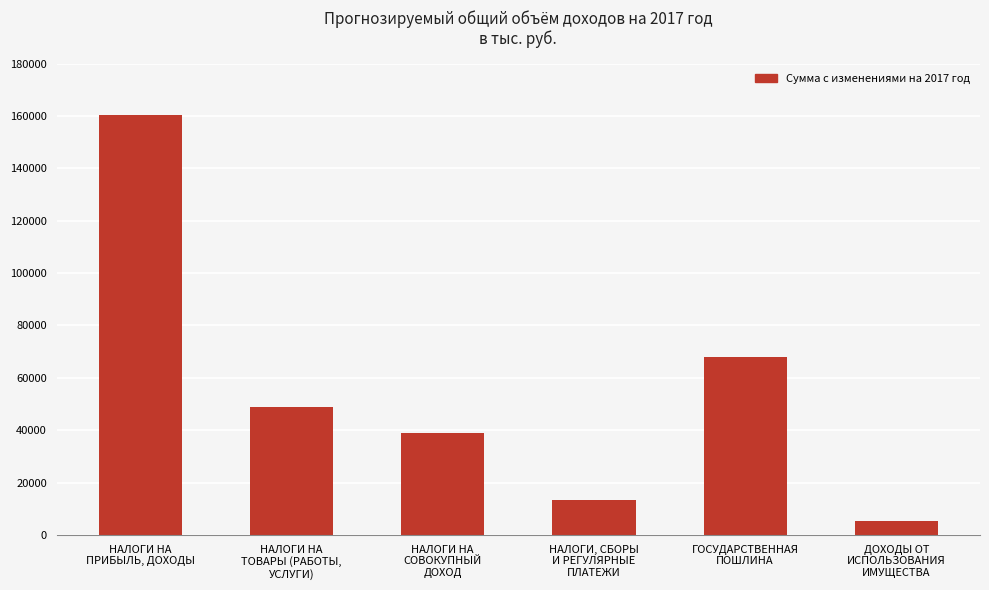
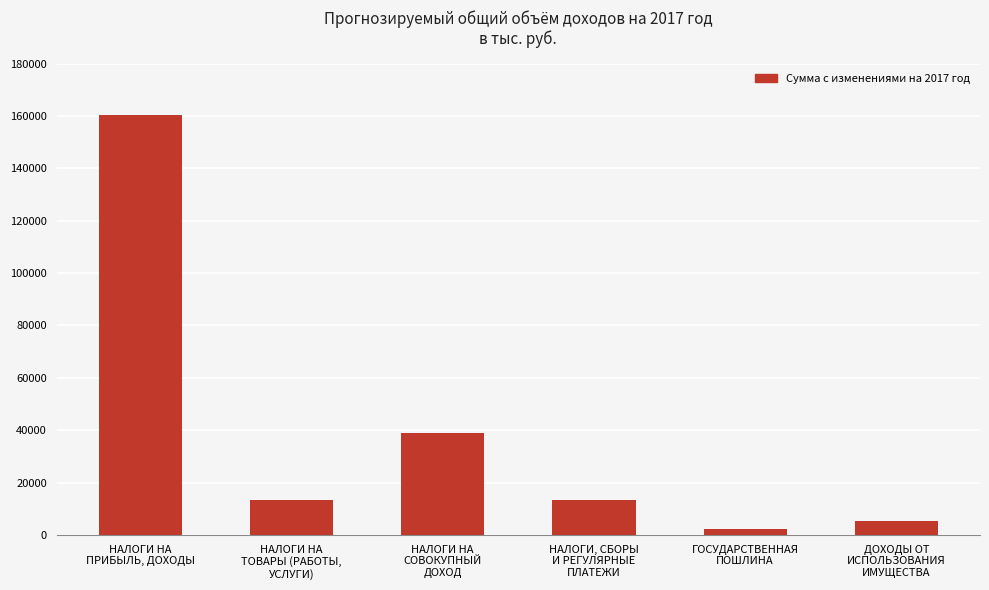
  {
    "НАЛОГИ НА ПРИБЫЛЬ, ДОХОДЫ": 161000,
-   "НАЛОГИ НА ТОВАРЫ (РАБОТЫ, УСЛУГИ)": 49000,
+   "НАЛОГИ НА ТОВАРЫ (РАБОТЫ, УСЛУГИ)": 13000,
    "НАЛОГИ НА СОВОКУПНЫЙ ДОХОД": 39000,
    "НАЛОГИ, СБОРЫ И РЕГУЛЯРНЫЕ ПЛАТЕЖИ": 13000,
-   "ГОСУДАРСТВЕННАЯ ПОШЛИНА": 68000,
+   "ГОСУДАРСТВЕННАЯ ПОШЛИНА": 2000,
    "ДОХОДЫ ОТ ИСПОЛЬЗОВАНИЯ ИМУЩЕСТВА": 5000
  }
